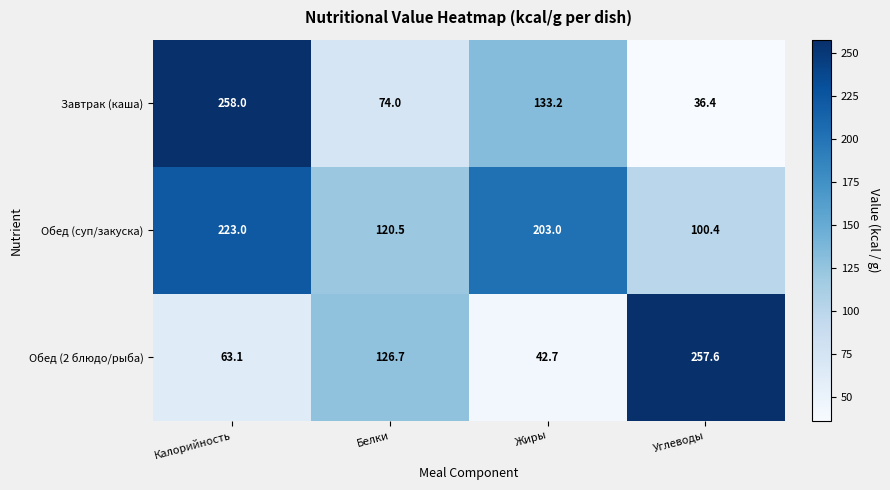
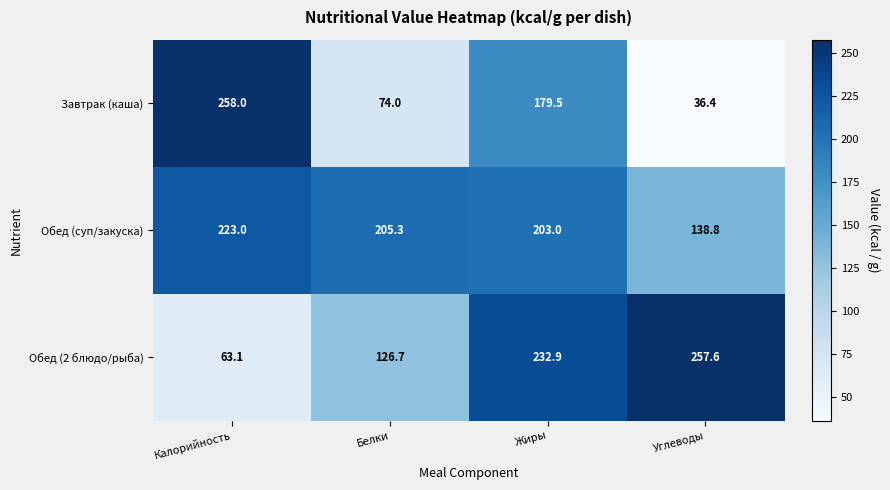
  {
    "Завтрак (каша)": {
      "Калорийность": 258.0,
      "Белки": 74.0,
-     "Жиры": 133.2,
+     "Жиры": 179.5,
      "Углеводы": 36.4
    },
    "Обед (суп/закуска)": {
      "Калорийность": 223.0,
-     "Белки": 120.5,
+     "Белки": 205.3,
      "Жиры": 203.0,
-     "Углеводы": 100.4
+     "Углеводы": 138.8
    },
    "Обед (2 блюдо/рыба)": {
      "Калорийность": 63.1,
      "Белки": 126.7,
-     "Жиры": 42.7,
+     "Жиры": 232.9,
      "Углеводы": 257.6
    }
  }
